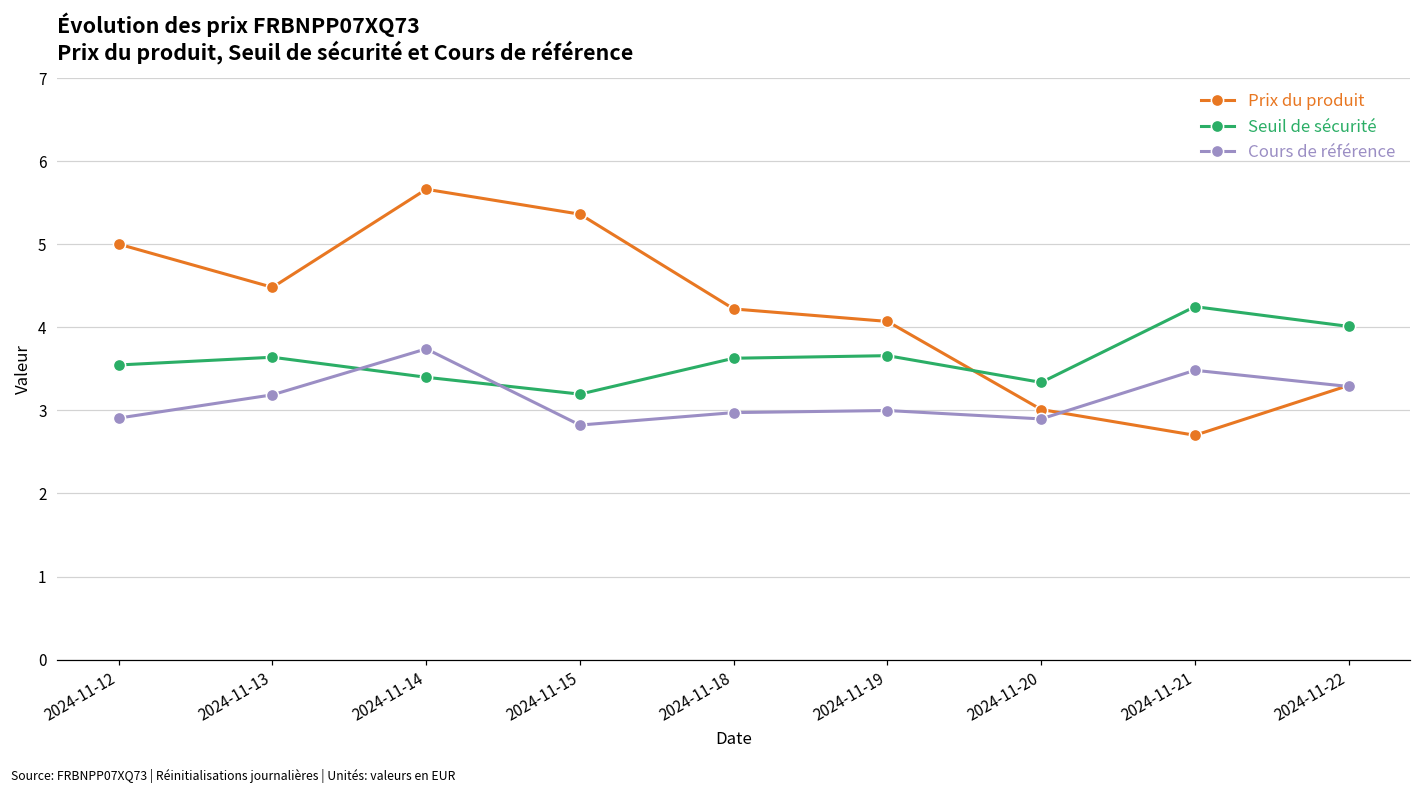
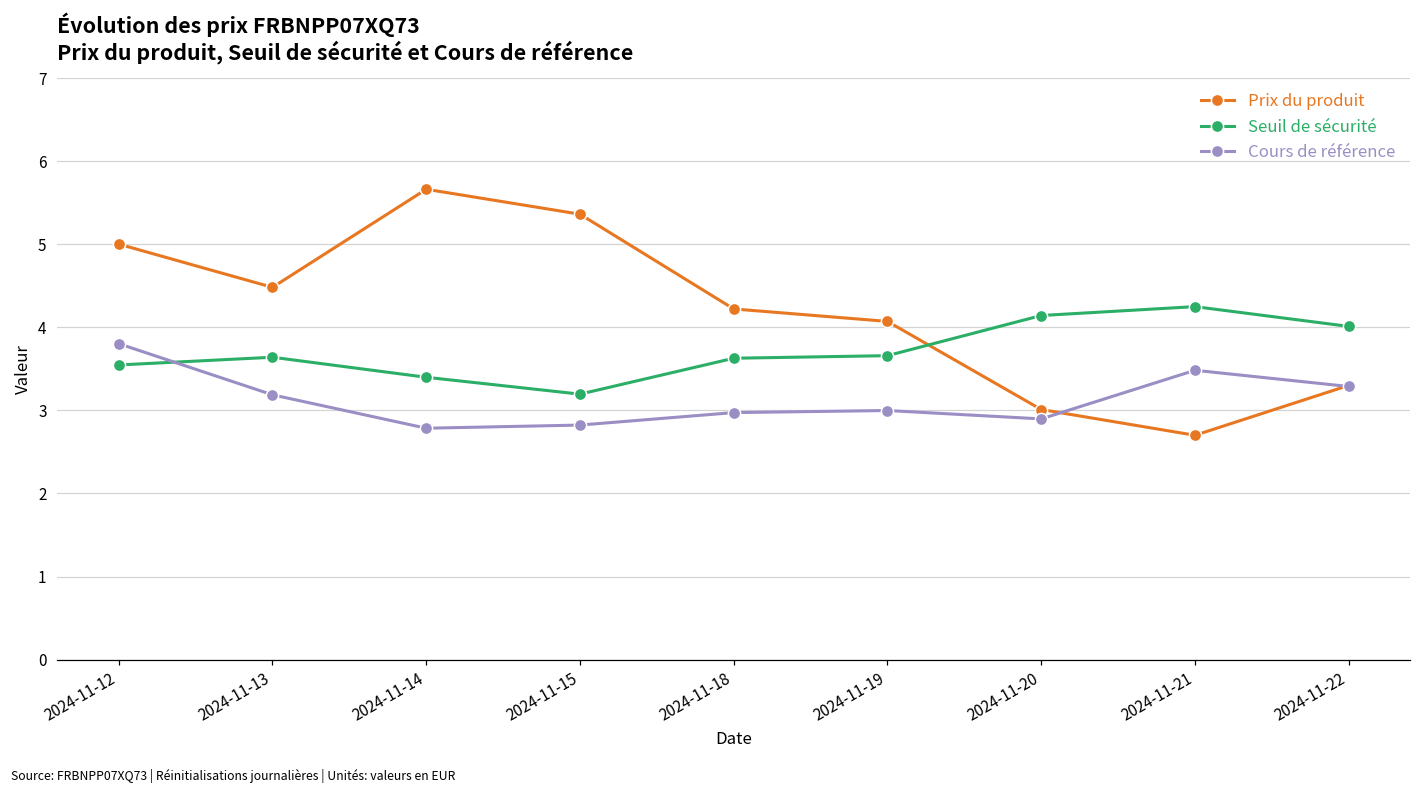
  {
    "Prix du produit": {
      "2024-11-12": 5.0,
      "2024-11-13": 4.5,
      "2024-11-14": 5.7,
      "2024-11-15": 5.4,
      "2024-11-18": 4.2,
      "2024-11-19": 4.1,
      "2024-11-20": 3.0,
      "2024-11-21": 2.7
    },
    "Seuil de sécurité": {
      "2024-11-12": 3.5,
      "2024-11-13": 3.6,
      "2024-11-14": 3.4,
      "2024-11-15": 3.2,
      "2024-11-18": 3.6,
      "2024-11-19": 3.7,
-     "2024-11-20": 3.3,
+     "2024-11-20": 4.1,
      "2024-11-21": 4.2,
      "2024-11-22": 4.0
    },
    "Cours de référence": {
-     "2024-11-12": 2.9,
+     "2024-11-12": 3.8,
      "2024-11-13": 3.2,
-     "2024-11-14": 3.7,
+     "2024-11-14": 2.8,
      "2024-11-15": 2.8,
      "2024-11-18": 3.0,
      "2024-11-19": 3.0,
      "2024-11-20": 2.9,
      "2024-11-21": 3.5
    }
  }
